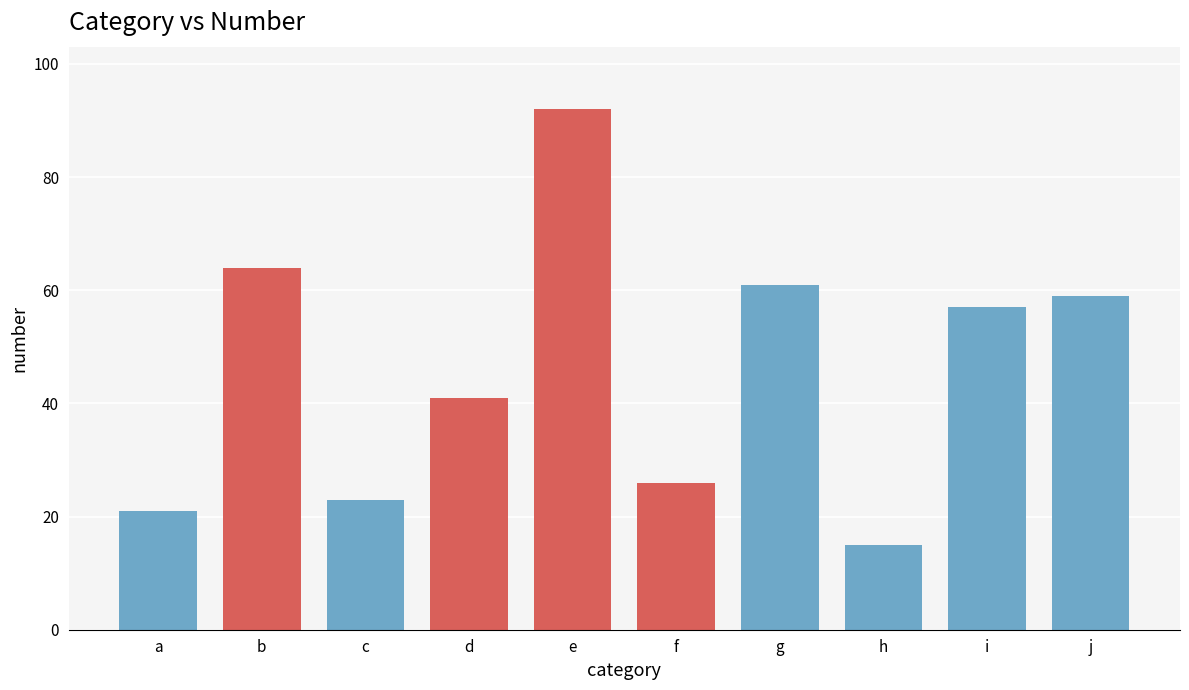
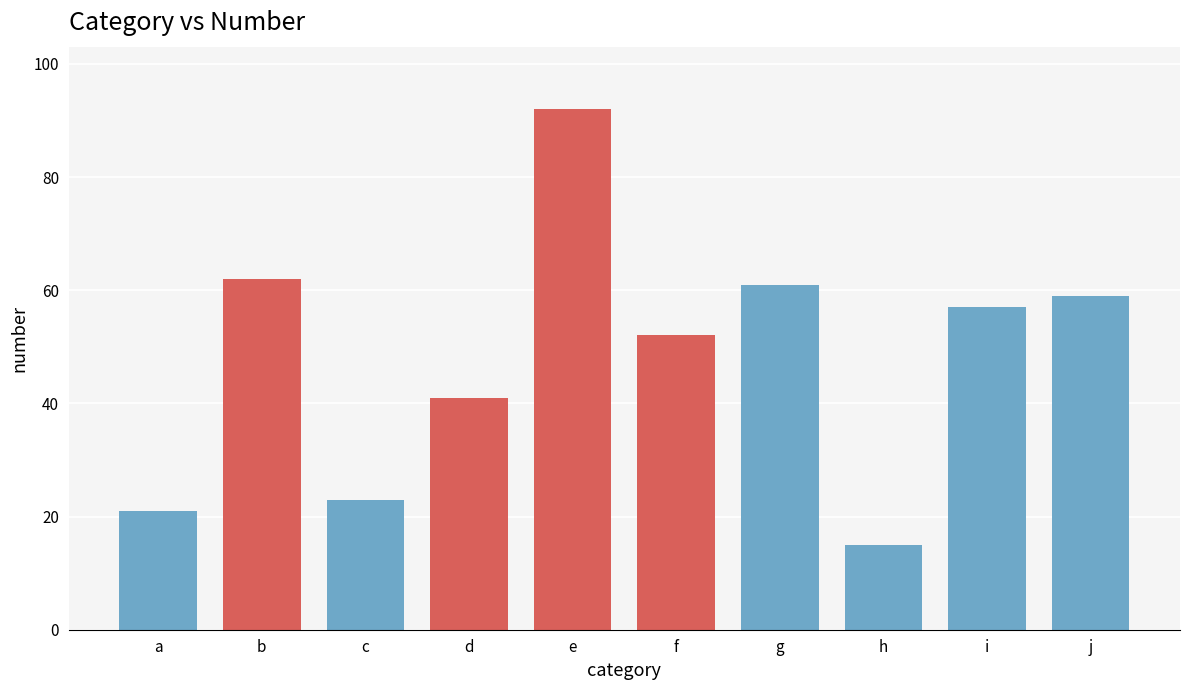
  {
    "a": 21,
-   "b": 64,
+   "b": 62,
    "c": 23,
    "d": 41,
    "e": 92,
-   "f": 26,
+   "f": 52,
    "g": 61,
    "h": 15,
    "i": 57,
    "j": 59
  }
